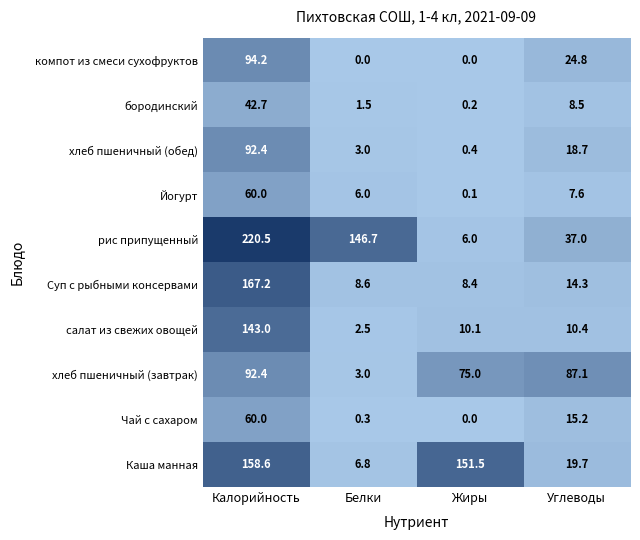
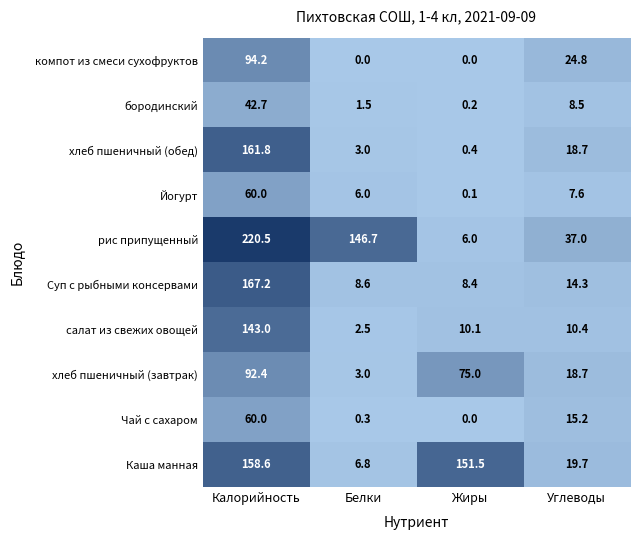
  {
    "компот из смеси сухофруктов": {
      "Калорийность": 94.2,
      "Белки": 0.0,
      "Жиры": 0.0,
      "Углеводы": 24.8
    },
    "бородинский": {
      "Калорийность": 42.7,
      "Белки": 1.5,
      "Жиры": 0.2,
      "Углеводы": 8.5
    },
    "хлеб пшеничный (обед)": {
-     "Калорийность": 92.4,
+     "Калорийность": 161.8,
      "Белки": 3.0,
      "Жиры": 0.4,
      "Углеводы": 18.7
    },
    "Йогурт": {
      "Калорийность": 60.0,
      "Белки": 6.0,
      "Жиры": 0.1,
      "Углеводы": 7.6
    },
    "рис припущенный": {
      "Калорийность": 220.5,
      "Белки": 146.7,
      "Жиры": 6.0,
      "Углеводы": 37.0
    },
    "Суп с рыбными консервами": {
      "Калорийность": 167.2,
      "Белки": 8.6,
      "Жиры": 8.4,
      "Углеводы": 14.3
    },
    "салат из свежих овощей": {
      "Калорийность": 143.0,
      "Белки": 2.5,
      "Жиры": 10.1,
      "Углеводы": 10.4
    },
    "хлеб пшеничный (завтрак)": {
      "Калорийность": 92.4,
      "Белки": 3.0,
      "Жиры": 75.0,
-     "Углеводы": 87.1
+     "Углеводы": 18.7
    },
    "Чай с сахаром": {
      "Калорийность": 60.0,
      "Белки": 0.3,
      "Жиры": 0.0,
      "Углеводы": 15.2
    },
    "Каша манная": {
      "Калорийность": 158.6,
      "Белки": 6.8,
      "Жиры": 151.5,
      "Углеводы": 19.7
    }
  }
